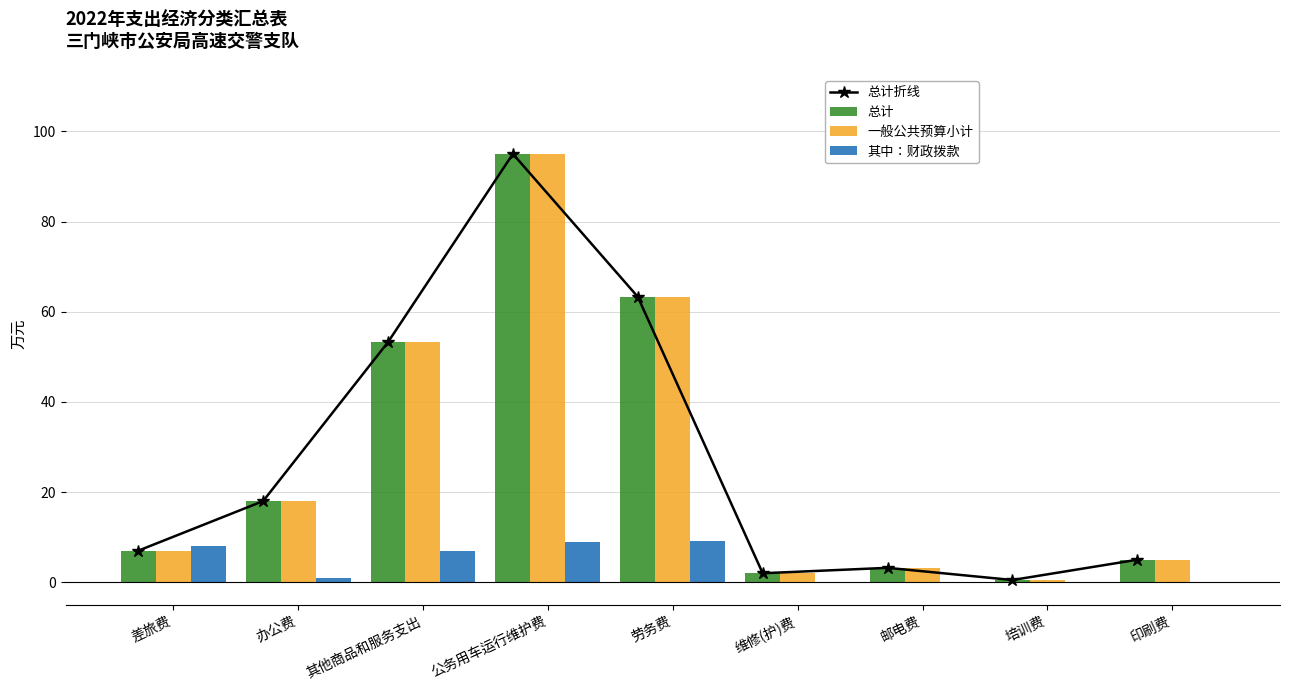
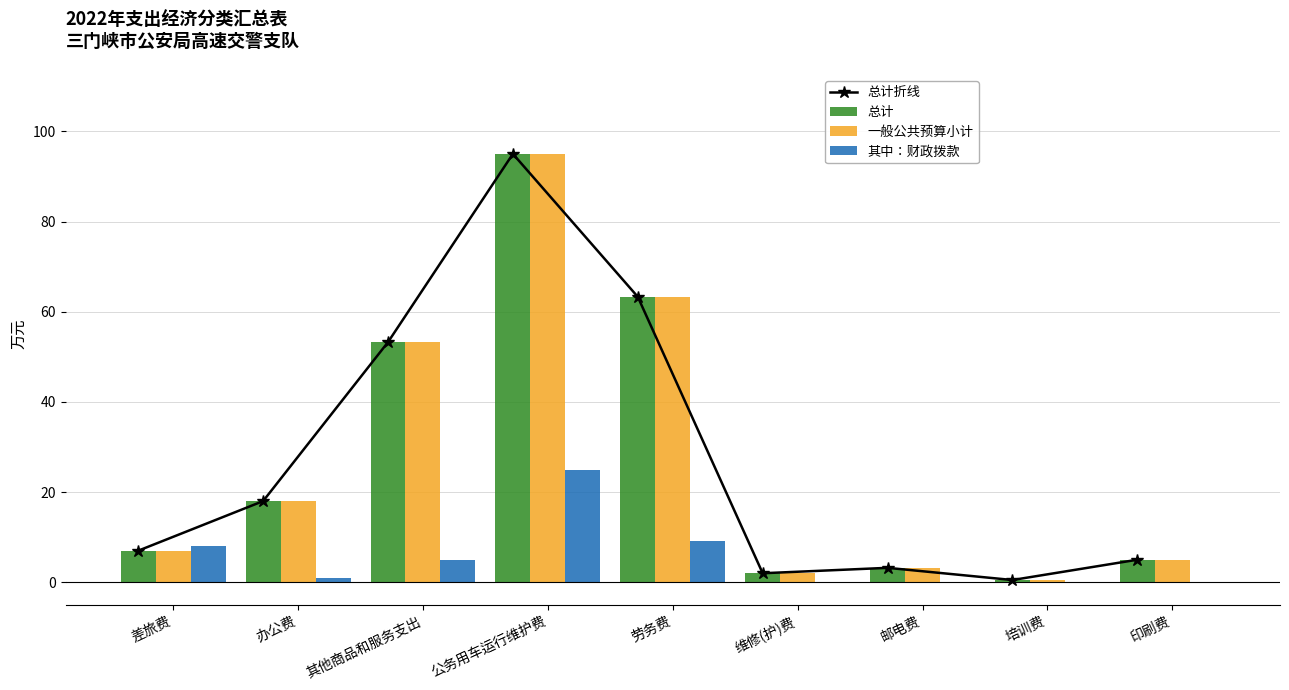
  {
    "总计": {
      "差旅费": 7,
      "办公费": 18,
      "其他商品和服务支出": 53,
      "公务用车运行维护费": 95,
      "劳务费": 63,
      "维修(护)费": 2,
      "邮电费": 3,
      "印刷费": 5
    },
    "一般公共预算小计": {
      "差旅费": 7,
      "办公费": 18,
      "其他商品和服务支出": 53,
      "公务用车运行维护费": 95,
      "劳务费": 63,
      "维修(护)费": 2,
      "邮电费": 3,
      "印刷费": 5
    },
    "其中：财政拨款": {
      "差旅费": 8,
      "办公费": 1,
-     "其他商品和服务支出": 7,
-     "公务用车运行维护费": 9,
+     "其他商品和服务支出": 5,
+     "公务用车运行维护费": 25,
      "劳务费": 9,
      "维修(护)费": 0,
      "邮电费": 0,
      "培训费": 0,
      "印刷费": 0
    }
  }
